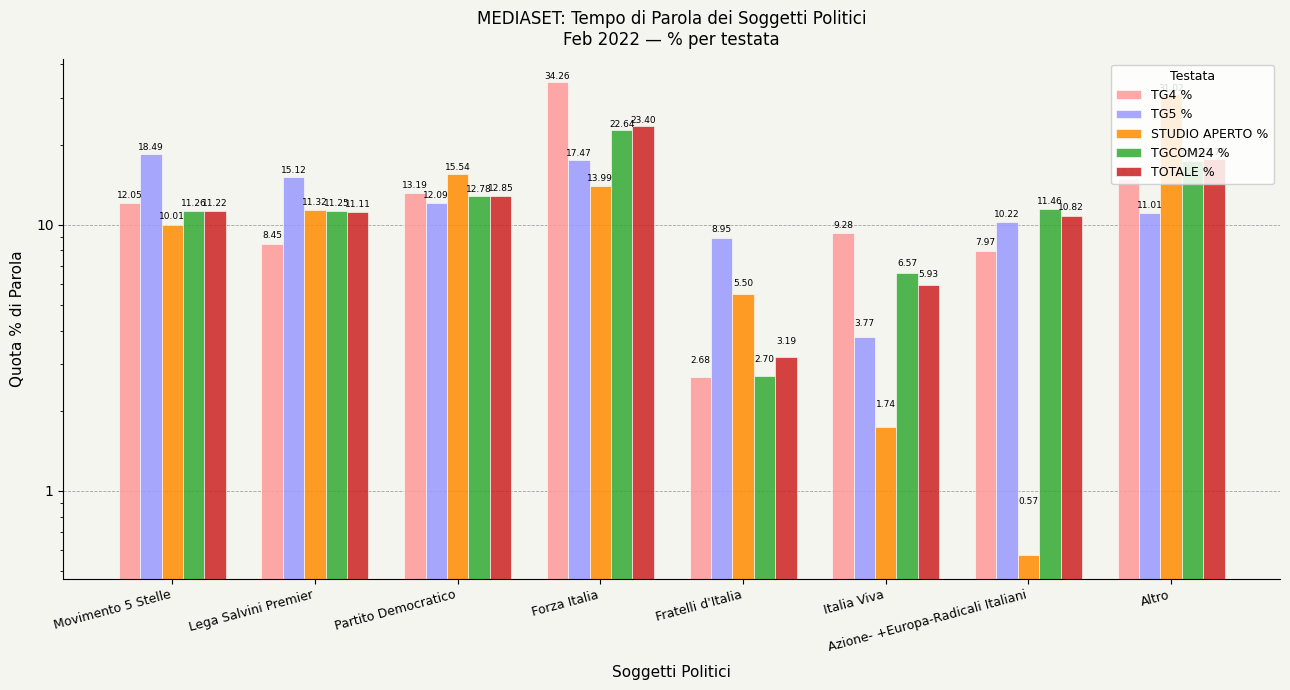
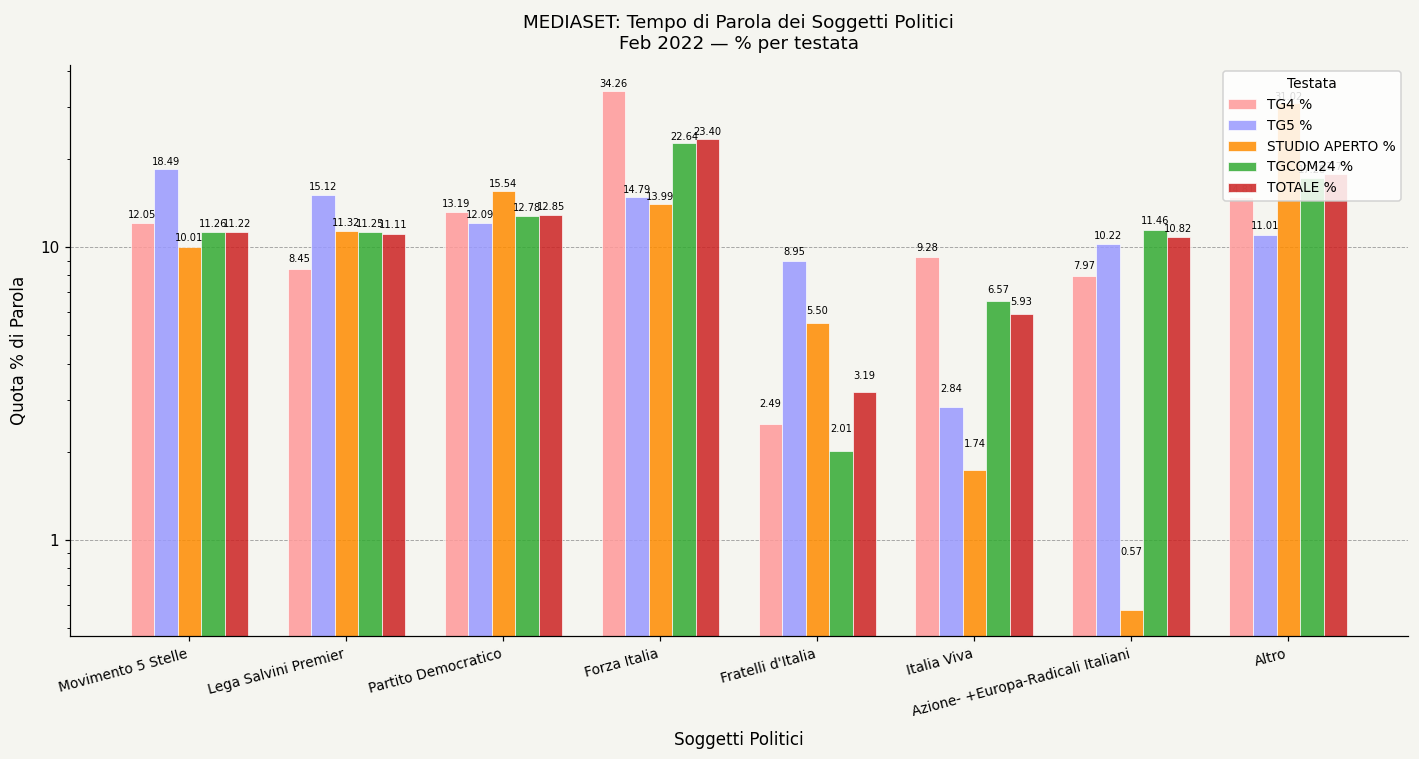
  {
    "TG4 %": {
      "Movimento 5 Stelle": 12.05,
      "Lega Salvini Premier": 8.45,
      "Partito Democratico": 13.19,
      "Forza Italia": 34.26,
-     "Fratelli d'Italia": 2.68,
+     "Fratelli d'Italia": 2.49,
      "Italia Viva": 9.28,
      "Azione- +Europa-Radicali Italiani": 7.97
    },
    "TG5 %": {
      "Movimento 5 Stelle": 18.49,
      "Lega Salvini Premier": 15.12,
      "Partito Democratico": 12.09,
-     "Forza Italia": 17.47,
+     "Forza Italia": 14.79,
      "Fratelli d'Italia": 8.95,
-     "Italia Viva": 3.77,
+     "Italia Viva": 2.84,
      "Azione- +Europa-Radicali Italiani": 10.22,
      "Altro": 11.01
    },
    "STUDIO APERTO %": {
      "Movimento 5 Stelle": 10.01,
      "Partito Democratico": 15.54,
      "Forza Italia": 13.99,
      "Fratelli d'Italia": 5.50,
      "Italia Viva": 1.74
    },
    "TGCOM24 %": {
      "Forza Italia": 22.64,
-     "Fratelli d'Italia": 2.70,
+     "Fratelli d'Italia": 2.01,
      "Italia Viva": 6.57,
      "Azione- +Europa-Radicali Italiani": 11.46
    },
    "TOTALE %": {
      "Lega Salvini Premier": 11.11,
      "Forza Italia": 23.40,
      "Fratelli d'Italia": 3.19,
      "Italia Viva": 5.93,
      "Azione- +Europa-Radicali Italiani": 10.82
    }
  }
